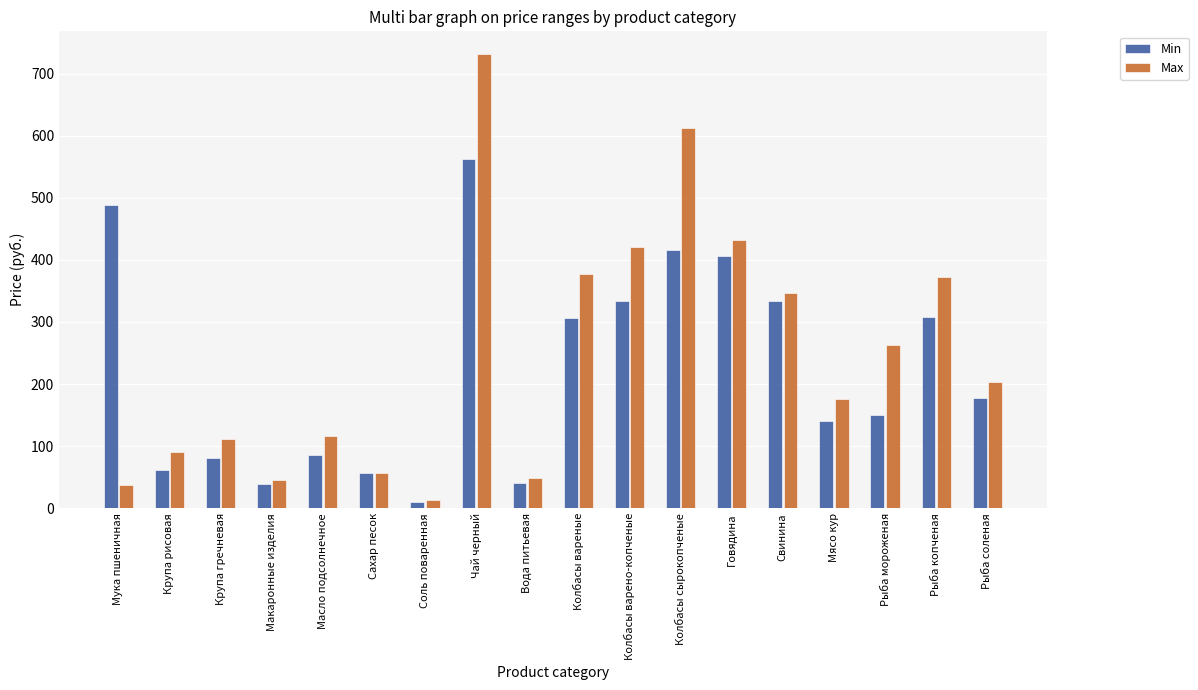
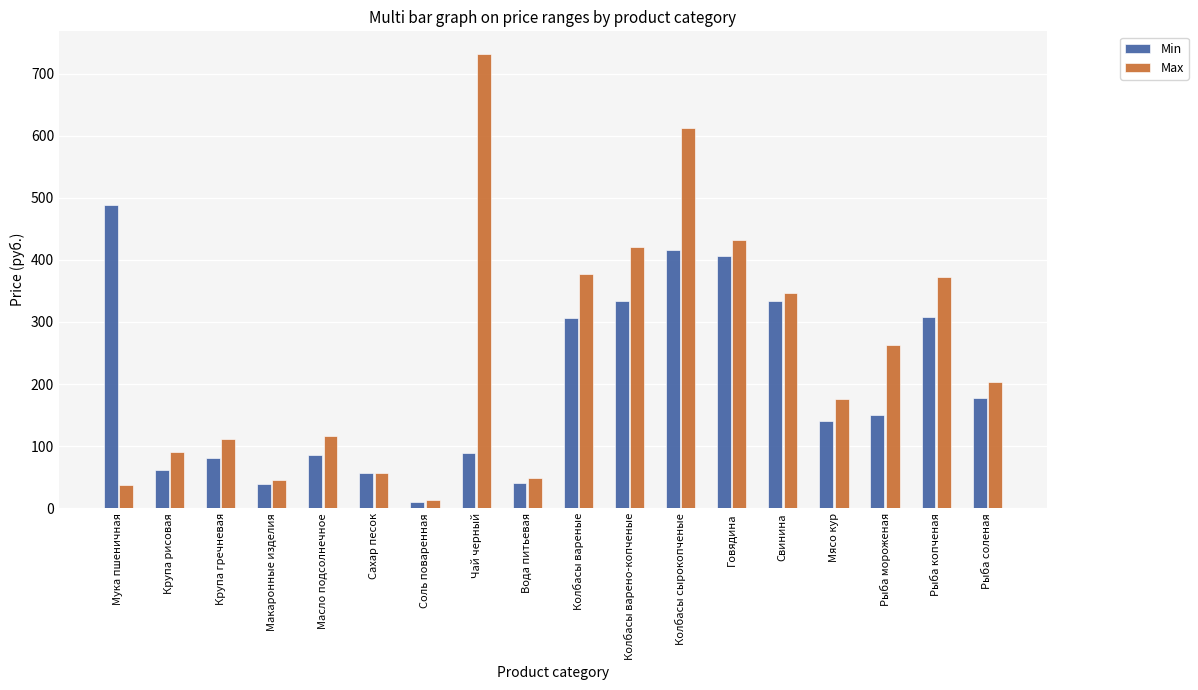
  {
    "Min": {
      "Мука пшеничная": 490,
      "Крупа рисовая": 60,
      "Крупа гречневая": 80,
      "Макаронные изделия": 40,
      "Масло подсолнечное": 80,
      "Сахар песок": 60,
      "Соль поваренная": 10,
-     "Чай черный": 560,
+     "Чай черный": 90,
      "Вода питьевая": 40,
      "Колбасы вареные": 310,
      "Колбасы варено-копченые": 330,
      "Колбасы сырокопченые": 420,
      "Говядина": 410,
      "Свинина": 330,
      "Мясо кур": 140,
      "Рыба мороженая": 150,
      "Рыба копченая": 310,
      "Рыба соленая": 180
    },
    "Max": {
      "Мука пшеничная": 40,
      "Крупа рисовая": 90,
      "Крупа гречневая": 110,
      "Макаронные изделия": 50,
      "Масло подсолнечное": 120,
      "Сахар песок": 60,
      "Соль поваренная": 10,
      "Чай черный": 730,
      "Вода питьевая": 50,
      "Колбасы вареные": 380,
      "Колбасы варено-копченые": 420,
      "Колбасы сырокопченые": 610,
      "Говядина": 430,
      "Свинина": 350,
      "Мясо кур": 180,
      "Рыба мороженая": 260,
      "Рыба копченая": 370,
      "Рыба соленая": 200
    }
  }
